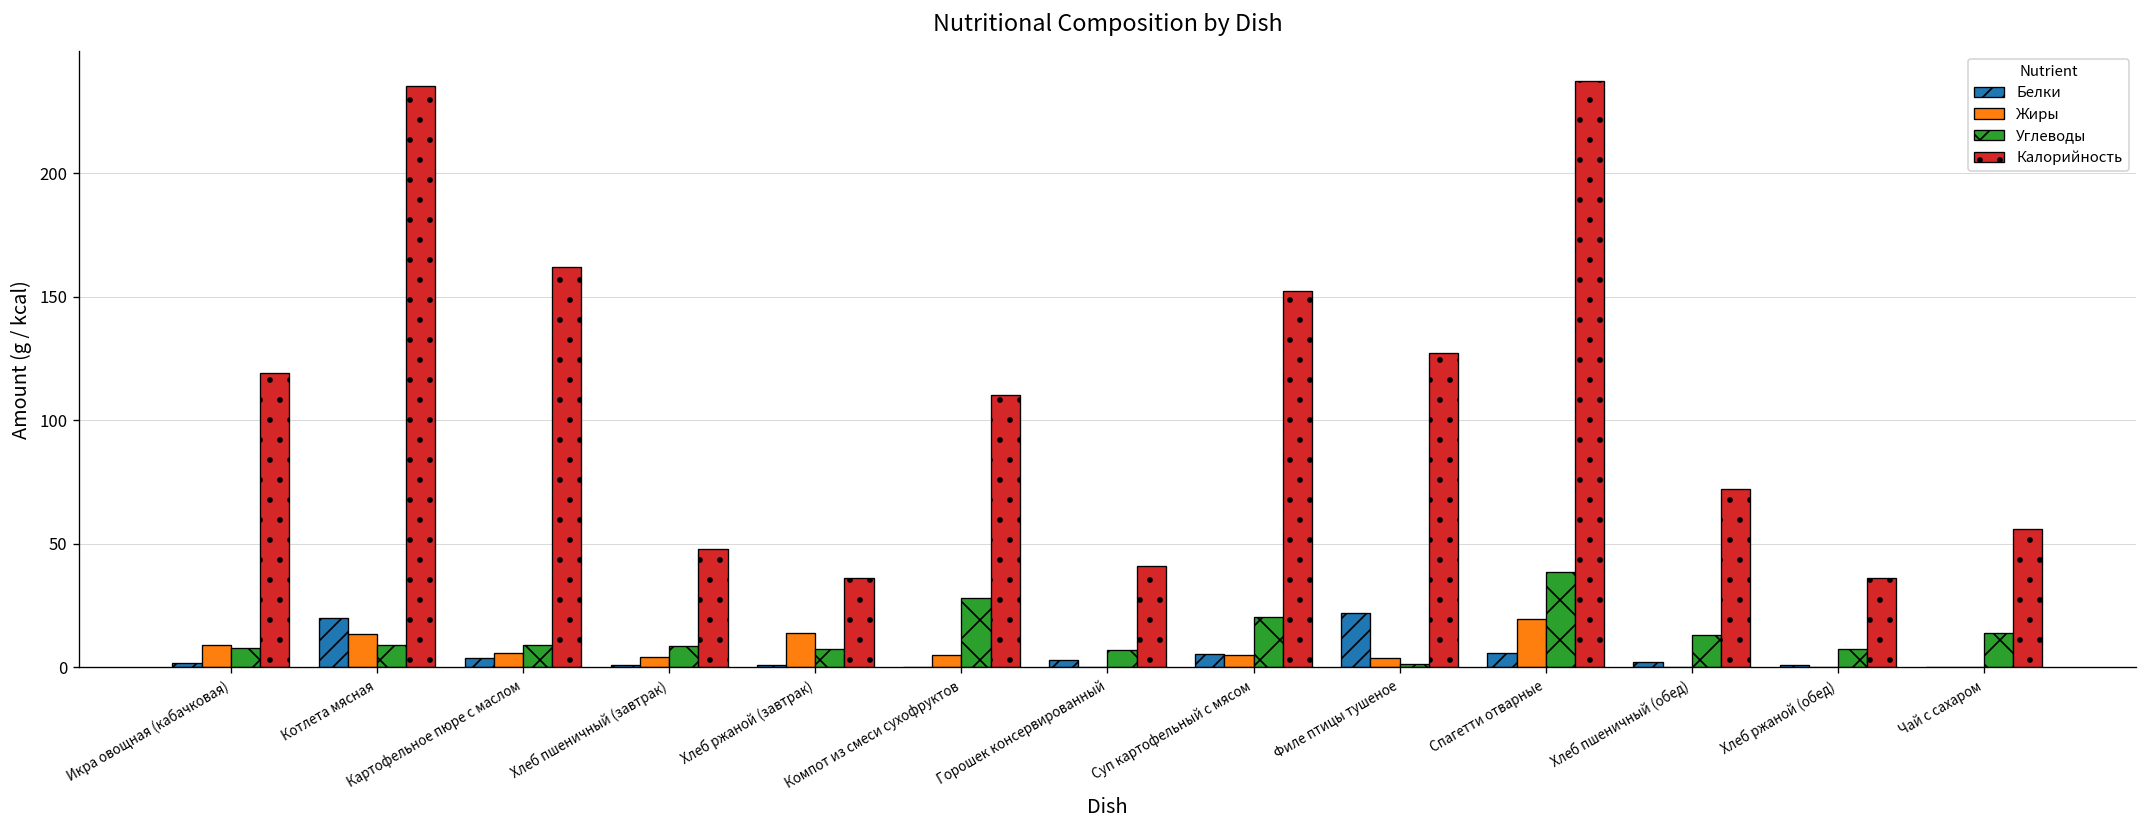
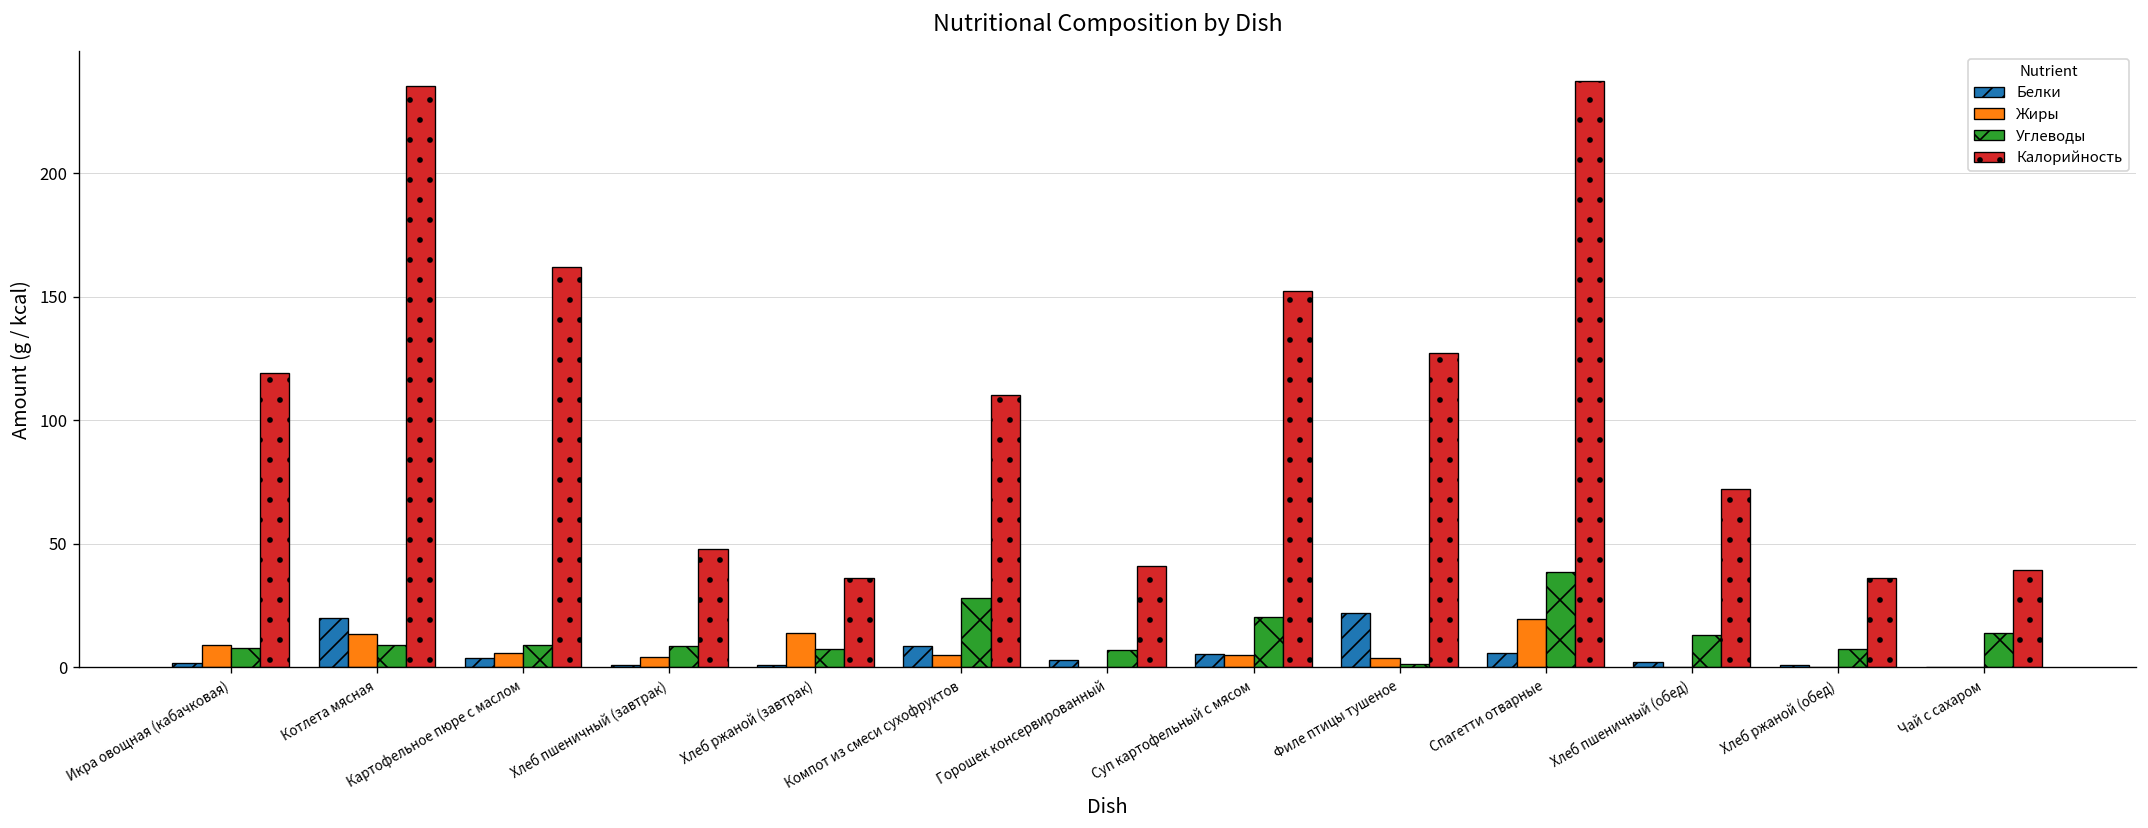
  {
    "Белки": {
      "Икра овощная (кабачковая)": 2,
      "Котлета мясная": 20,
      "Картофельное пюре с маслом": 4,
-     "Компот из смеси сухофруктов": 0,
+     "Компот из смеси сухофруктов": 9,
      "Горошек консервированный": 3,
      "Суп картофельный с мясом": 6,
      "Филе птицы тушеное": 22,
      "Спагетти отварные": 6,
      "Хлеб пшеничный (обед)": 2
    },
    "Жиры": {
      "Икра овощная (кабачковая)": 9,
      "Котлета мясная": 13,
      "Картофельное пюре с маслом": 6,
      "Хлеб пшеничный (завтрак)": 4,
      "Хлеб ржаной (завтрак)": 14,
      "Компот из смеси сухофруктов": 5,
      "Суп картофельный с мясом": 5,
      "Филе птицы тушеное": 4,
      "Спагетти отварные": 20,
      "Чай с сахаром": 0
    },
    "Углеводы": {
      "Икра овощная (кабачковая)": 8,
      "Котлета мясная": 9,
      "Картофельное пюре с маслом": 9,
      "Хлеб пшеничный (завтрак)": 9,
      "Хлеб ржаной (завтрак)": 7,
      "Компот из смеси сухофруктов": 28,
      "Горошек консервированный": 7,
      "Суп картофельный с мясом": 21,
      "Филе птицы тушеное": 1,
      "Спагетти отварные": 39,
      "Хлеб пшеничный (обед)": 13,
      "Хлеб ржаной (обед)": 7,
      "Чай с сахаром": 14
    },
    "Калорийность": {
      "Икра овощная (кабачковая)": 119,
      "Котлета мясная": 235,
      "Картофельное пюре с маслом": 162,
      "Хлеб пшеничный (завтрак)": 48,
      "Хлеб ржаной (завтрак)": 36,
      "Компот из смеси сухофруктов": 110,
      "Горошек консервированный": 41,
      "Суп картофельный с мясом": 152,
      "Филе птицы тушеное": 127,
      "Спагетти отварные": 237,
      "Хлеб пшеничный (обед)": 72,
      "Хлеб ржаной (обед)": 36,
-     "Чай с сахаром": 56
+     "Чай с сахаром": 39
    }
  }
